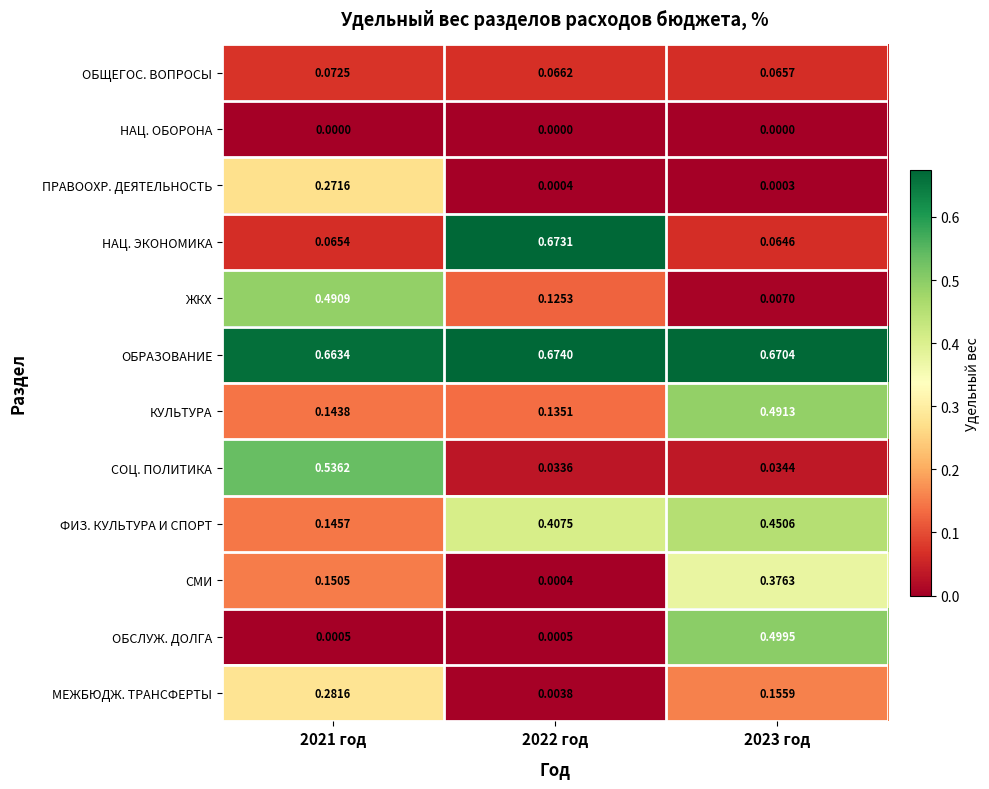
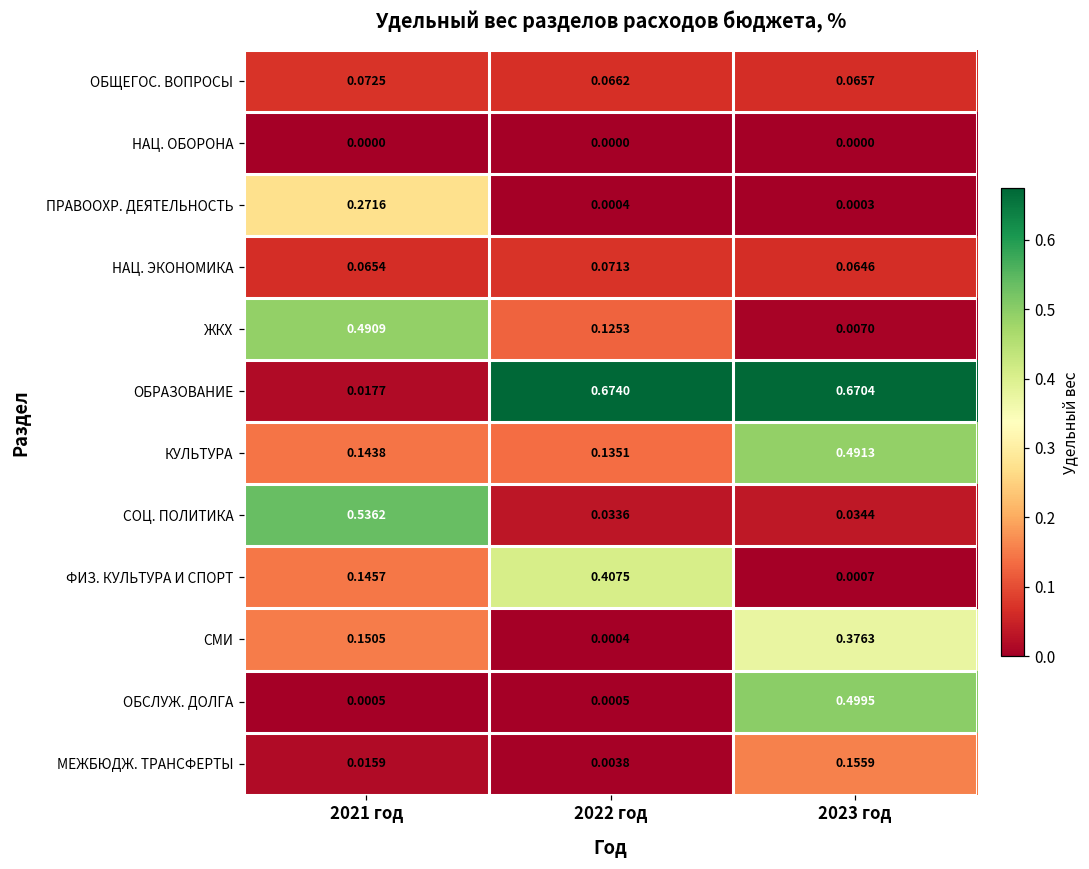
  {
    "ОБЩЕГОС. ВОПРОСЫ": {
      "2021 год": 0.0725,
      "2022 год": 0.0662,
      "2023 год": 0.0657
    },
    "НАЦ. ОБОРОНА": {
      "2021 год": 0.0000,
      "2022 год": 0.0000,
      "2023 год": 0.0000
    },
    "ПРАВООХР. ДЕЯТЕЛЬНОСТЬ": {
      "2021 год": 0.2716,
      "2022 год": 0.0004,
      "2023 год": 0.0003
    },
    "НАЦ. ЭКОНОМИКА": {
      "2021 год": 0.0654,
-     "2022 год": 0.6731,
+     "2022 год": 0.0713,
      "2023 год": 0.0646
    },
    "ЖКХ": {
      "2021 год": 0.4909,
      "2022 год": 0.1253,
      "2023 год": 0.0070
    },
    "ОБРАЗОВАНИЕ": {
-     "2021 год": 0.6634,
+     "2021 год": 0.0177,
      "2022 год": 0.6740,
      "2023 год": 0.6704
    },
    "КУЛЬТУРА": {
      "2021 год": 0.1438,
      "2022 год": 0.1351,
      "2023 год": 0.4913
    },
    "СОЦ. ПОЛИТИКА": {
      "2021 год": 0.5362,
      "2022 год": 0.0336,
      "2023 год": 0.0344
    },
    "ФИЗ. КУЛЬТУРА И СПОРТ": {
      "2021 год": 0.1457,
      "2022 год": 0.4075,
-     "2023 год": 0.4506
+     "2023 год": 0.0007
    },
    "СМИ": {
      "2021 год": 0.1505,
      "2022 год": 0.0004,
      "2023 год": 0.3763
    },
    "ОБСЛУЖ. ДОЛГА": {
      "2021 год": 0.0005,
      "2022 год": 0.0005,
      "2023 год": 0.4995
    },
    "МЕЖБЮДЖ. ТРАНСФЕРТЫ": {
-     "2021 год": 0.2816,
+     "2021 год": 0.0159,
      "2022 год": 0.0038,
      "2023 год": 0.1559
    }
  }
